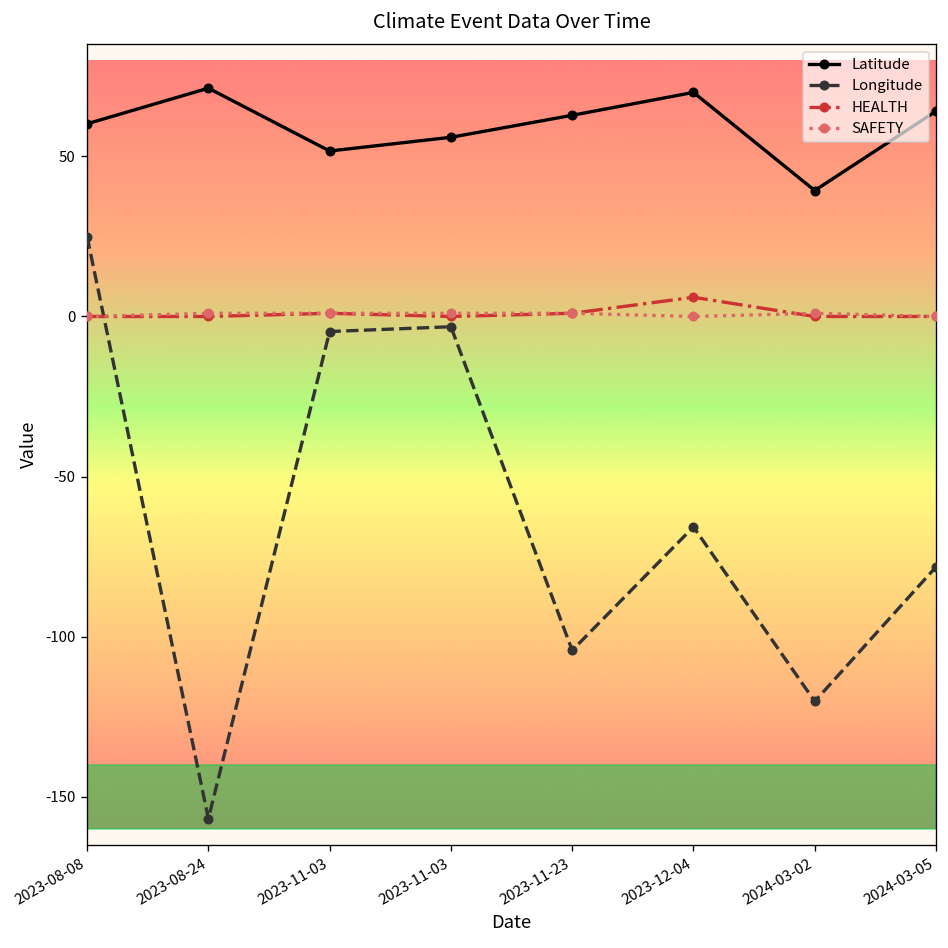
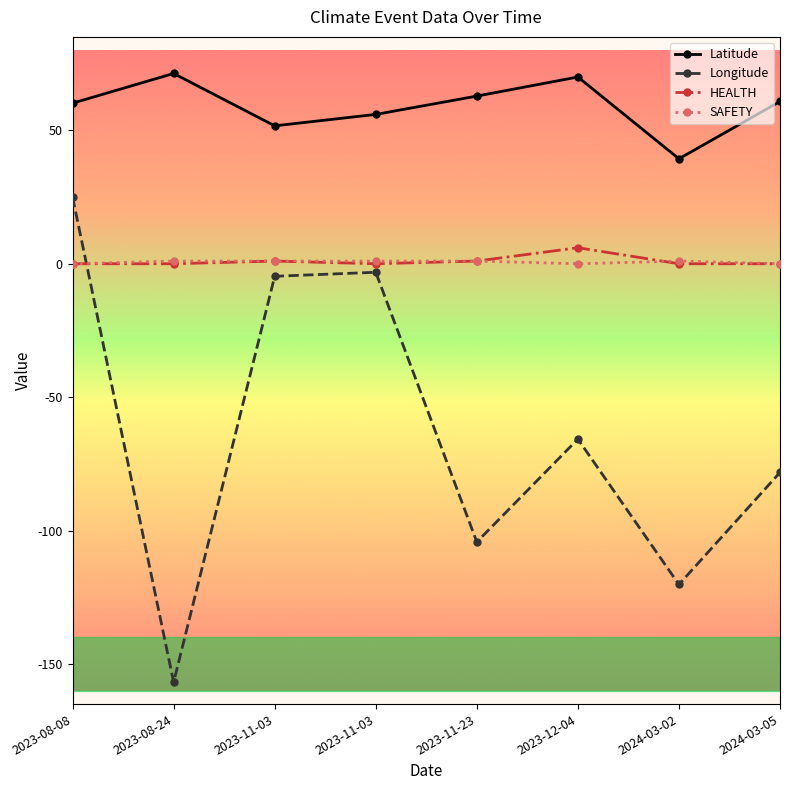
  {
    "Latitude": {
      "2023-08-08": 60,
      "2023-08-24": 71,
      "2023-11-23": 63,
      "2023-12-04": 70,
      "2024-03-02": 39,
-     "2024-03-05": 64
+     "2024-03-05": 61
    },
    "Longitude": {
      "2023-08-08": 25,
      "2023-11-23": -104,
      "2023-12-04": -66,
      "2024-03-02": -120,
      "2024-03-05": -78
    },
    "HEALTH": {
      "2023-08-24": 0,
      "2023-12-04": 6,
      "2024-03-02": 0
    },
    "SAFETY": {
      "2023-08-24": 1,
      "2023-12-04": 0,
      "2024-03-02": 1
    }
  }
